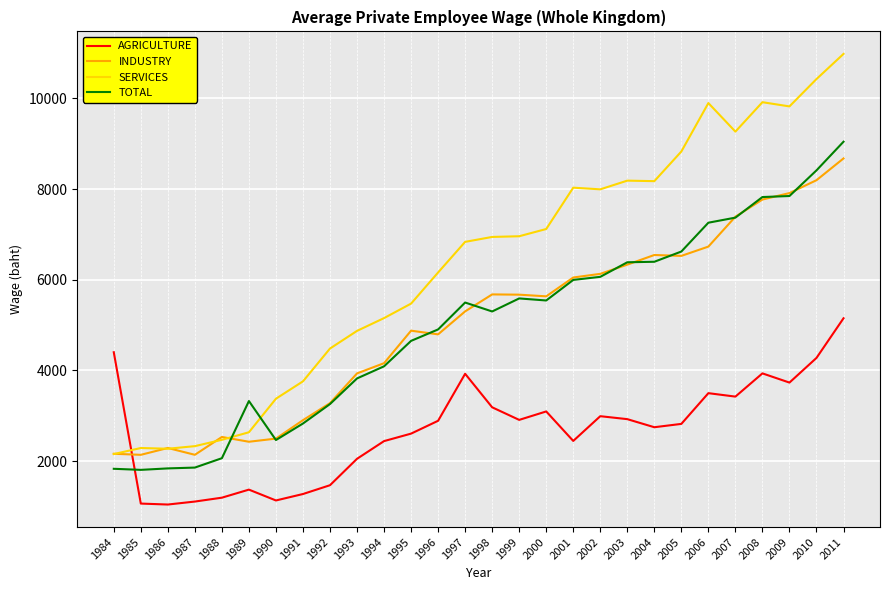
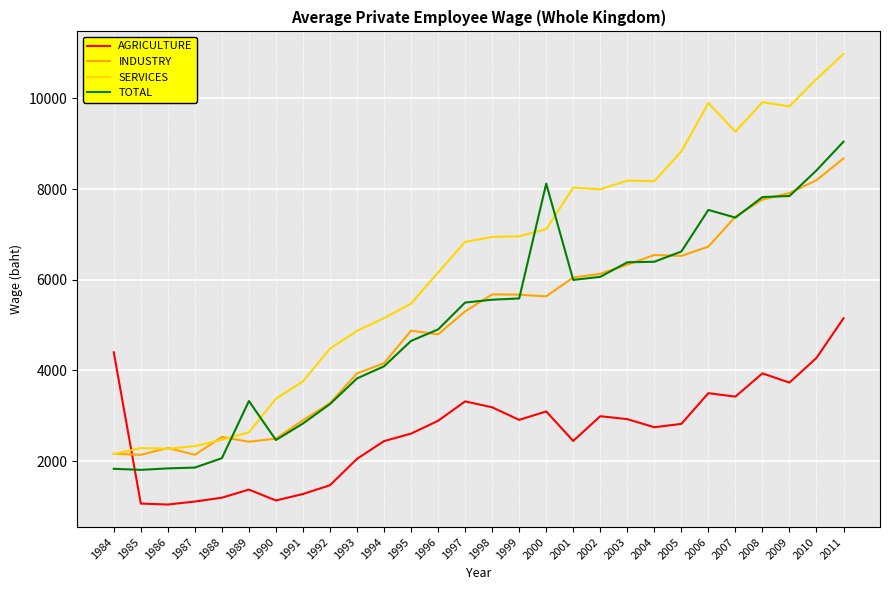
  {
    "AGRICULTURE": {
      "1984": 4400,
      "1985": 1100,
      "1986": 1000,
      "1987": 1100,
      "1988": 1200,
      "1989": 1400,
      "1990": 1100,
      "1991": 1300,
      "1992": 1500,
      "1993": 2000,
      "1994": 2400,
      "1995": 2600,
      "1996": 2900,
-     "1997": 3900,
+     "1997": 3300,
      "1998": 3200,
      "1999": 2900,
      "2000": 3100,
      "2001": 2400,
      "2002": 3000,
      "2003": 2900,
      "2004": 2700,
      "2005": 2800,
      "2006": 3500,
      "2007": 3400,
      "2008": 3900,
      "2009": 3700,
      "2010": 4300,
      "2011": 5100
    },
    "TOTAL": {
      "1984": 1800,
      "1985": 1800,
      "1986": 1800,
      "1987": 1900,
      "1988": 2100,
      "1989": 3300,
      "1991": 2800,
      "1993": 3800,
      "1994": 4100,
      "1995": 4700,
      "1996": 4900,
      "1997": 5500,
-     "1998": 5300,
+     "1998": 5600,
      "1999": 5600,
-     "2000": 5500,
+     "2000": 8100,
      "2002": 6100,
      "2004": 6400,
      "2005": 6600,
-     "2006": 7300,
+     "2006": 7500,
      "2009": 7800,
      "2010": 8400,
      "2011": 9000
    }
  }
